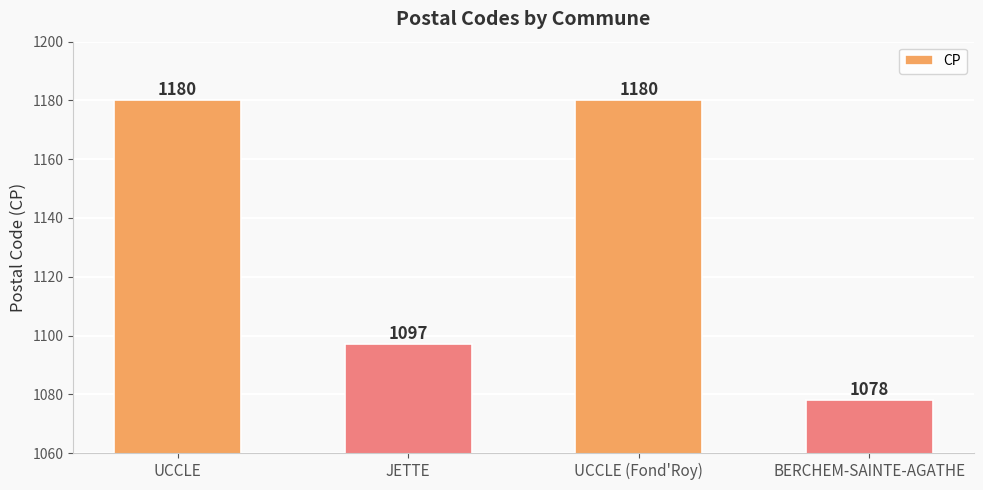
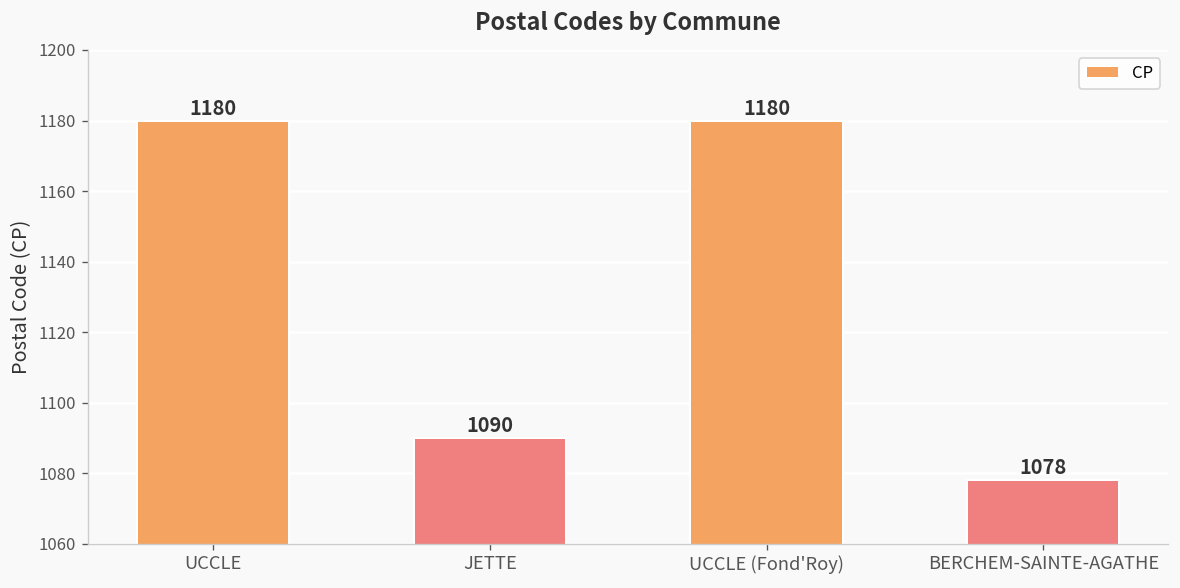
  {
    "UCCLE": 1180,
-   "JETTE": 1097,
+   "JETTE": 1090,
    "UCCLE (Fond'Roy)": 1180,
    "BERCHEM-SAINTE-AGATHE": 1078
  }
